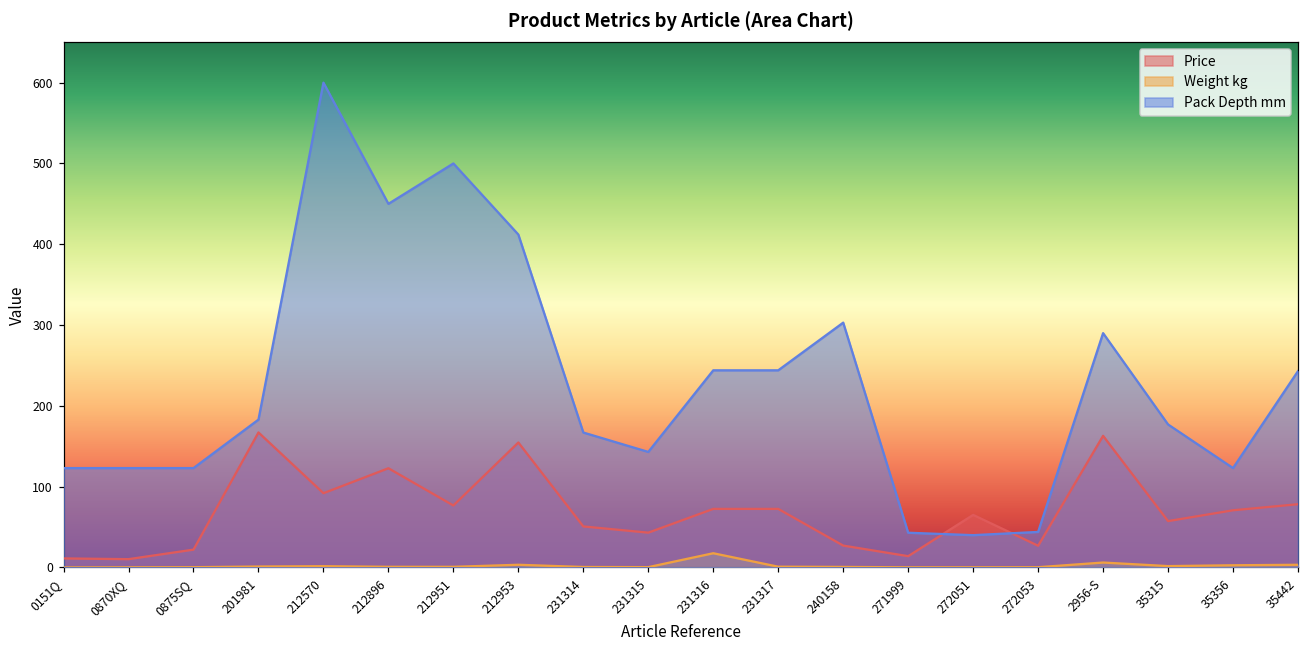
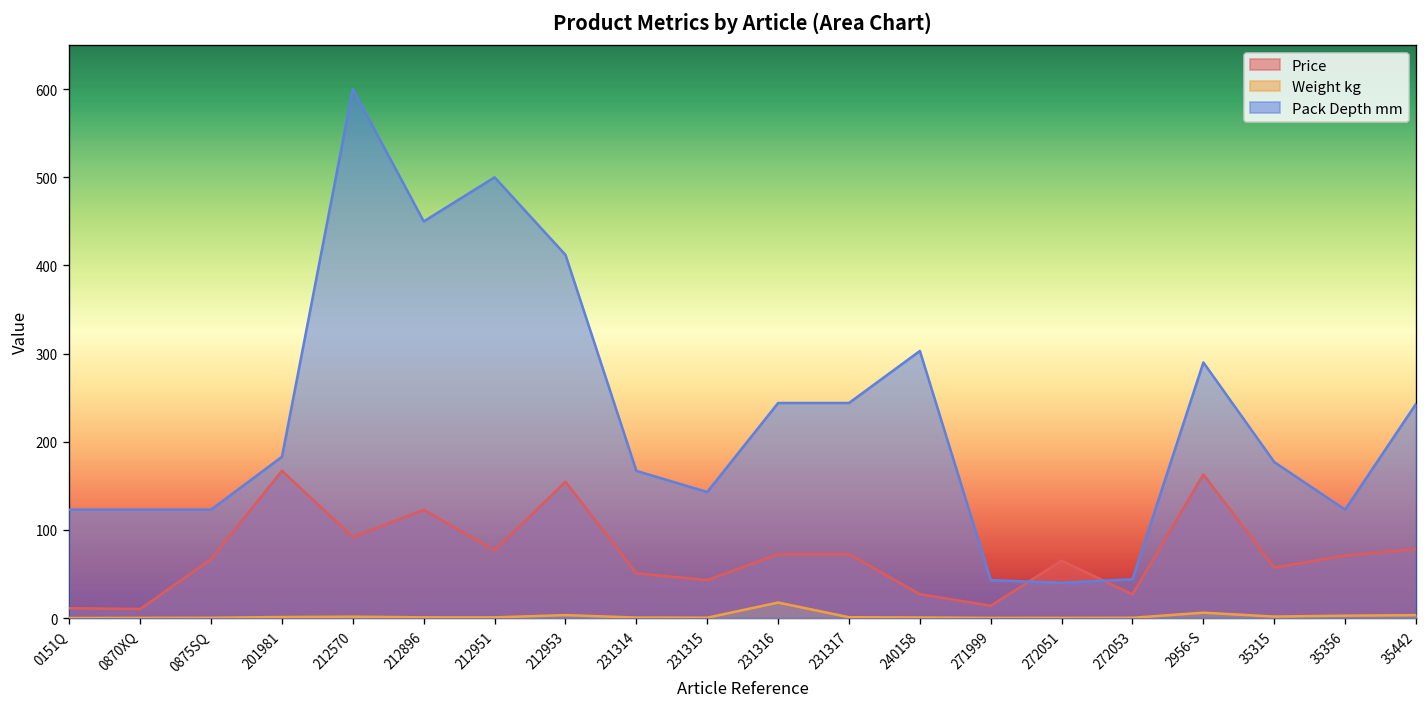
  {
    "Price": {
      "0151Q": 10,
      "0870XQ": 10,
-     "0875SQ": 20,
+     "0875SQ": 70,
      "201981": 170,
      "212570": 90,
      "212896": 120,
      "212951": 80,
      "212953": 150,
      "231314": 50,
      "231315": 40,
      "231316": 70,
      "231317": 70,
      "240158": 30,
      "271999": 10,
      "272051": 70,
      "272053": 30,
      "2956-S": 160,
      "35315": 60,
      "35356": 70,
      "35442": 80
    },
    "Weight kg": {
      "0151Q": 0,
      "0870XQ": 0,
      "0875SQ": 0,
      "201981": 0,
      "212570": 0,
      "212896": 0,
      "212951": 0,
      "212953": 0,
      "231314": 0,
      "231315": 0,
      "231316": 20,
      "231317": 0,
      "240158": 0,
      "271999": 0,
      "272051": 0,
      "272053": 0,
      "2956-S": 10,
      "35315": 0,
      "35356": 0,
      "35442": 0
    },
    "Pack Depth mm": {
      "0151Q": 120,
      "0870XQ": 120,
      "0875SQ": 120,
      "201981": 180,
      "212570": 600,
      "212896": 450,
      "212951": 500,
      "212953": 410,
      "231314": 170,
      "231315": 140,
      "231316": 240,
      "231317": 240,
      "240158": 300,
      "271999": 40,
      "272051": 40,
      "272053": 40,
      "2956-S": 290,
      "35315": 180,
      "35356": 120,
      "35442": 240
    }
  }
